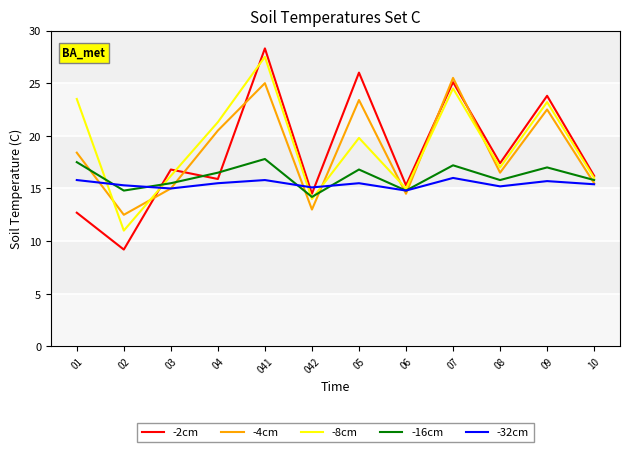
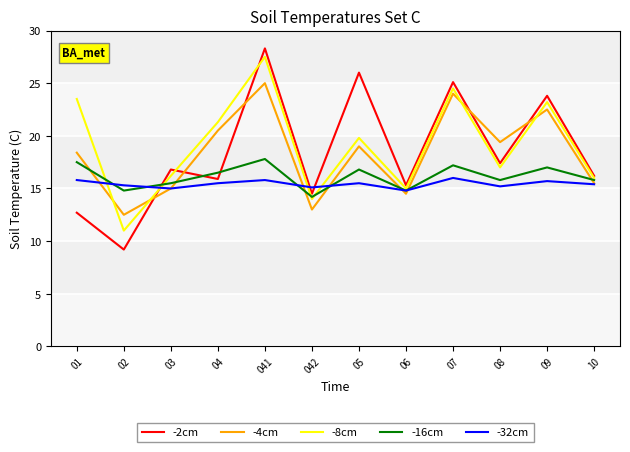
  {
    "-2cm": {
      "01": 12.7,
      "02": 9.2,
      "03": 16.8,
      "04": 15.9,
      "041": 28.3,
      "042": 14.5,
      "05": 26.0,
      "06": 15.3,
      "07": 25.1,
      "08": 17.4,
      "09": 23.8
    },
    "-4cm": {
      "01": 18.4,
      "02": 12.5,
      "04": 20.5,
      "041": 25.0,
      "042": 13.0,
-     "05": 23.4,
+     "05": 19.0,
      "06": 14.5,
-     "07": 25.5,
-     "08": 16.5,
+     "07": 24.0,
+     "08": 19.4,
      "09": 22.5
    },
    "-8cm": {
      "01": 23.5,
      "02": 11.0,
      "03": 16.2,
      "04": 21.3,
      "041": 27.5,
      "05": 19.8,
      "07": 24.5,
      "08": 17.0,
      "09": 23.2
    },
    "-16cm": {
      "01": 17.5,
      "02": 14.8,
      "03": 15.5,
      "04": 16.5,
      "041": 17.8,
      "05": 16.8,
      "07": 17.2,
      "08": 15.8,
      "09": 17.0
    },
    "-32cm": {
      "01": 15.8,
      "02": 15.3,
      "04": 15.5,
      "041": 15.8,
      "042": 15.1,
      "05": 15.5,
      "07": 16.0,
      "08": 15.2,
      "09": 15.7
    }
  }
